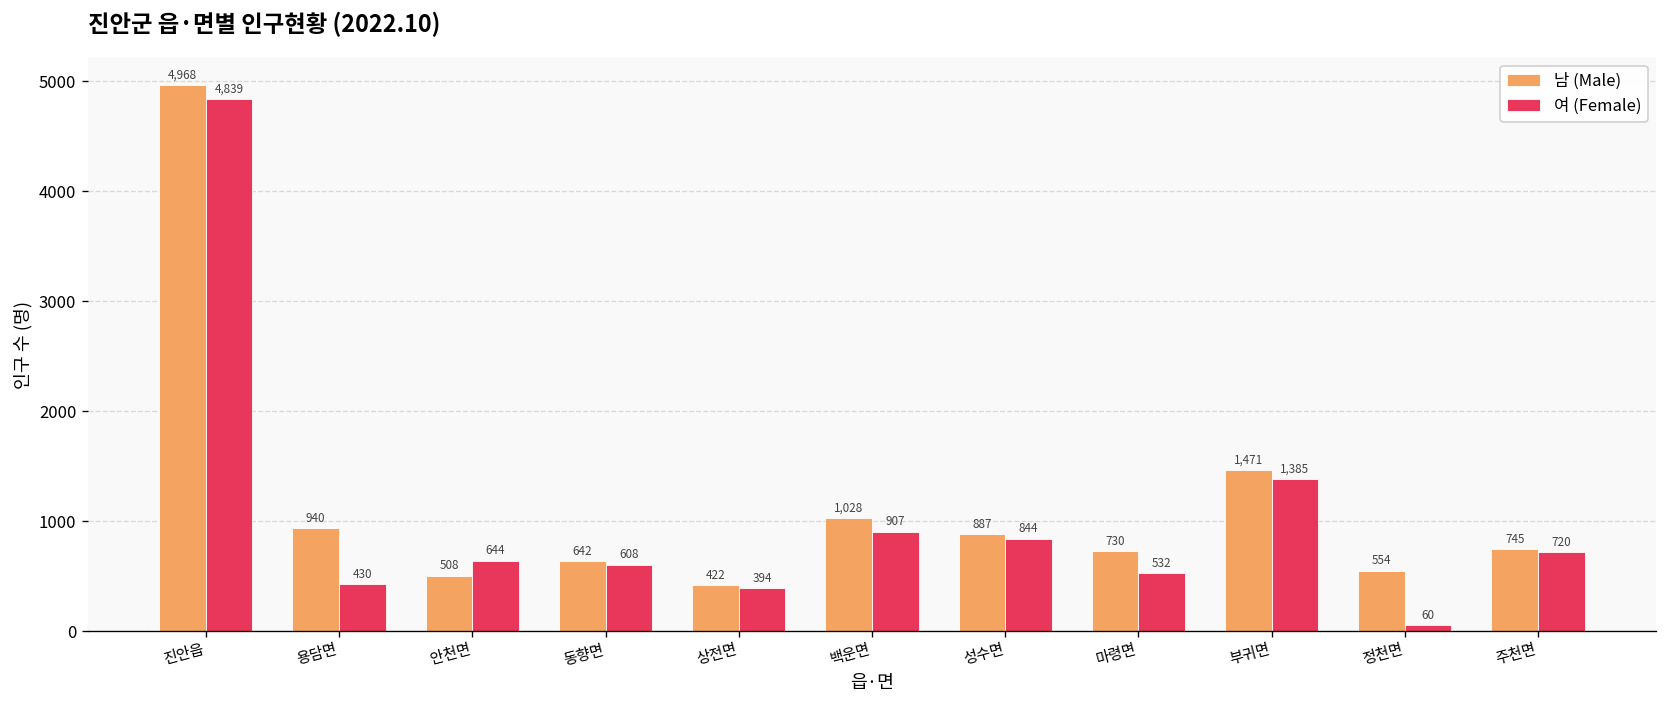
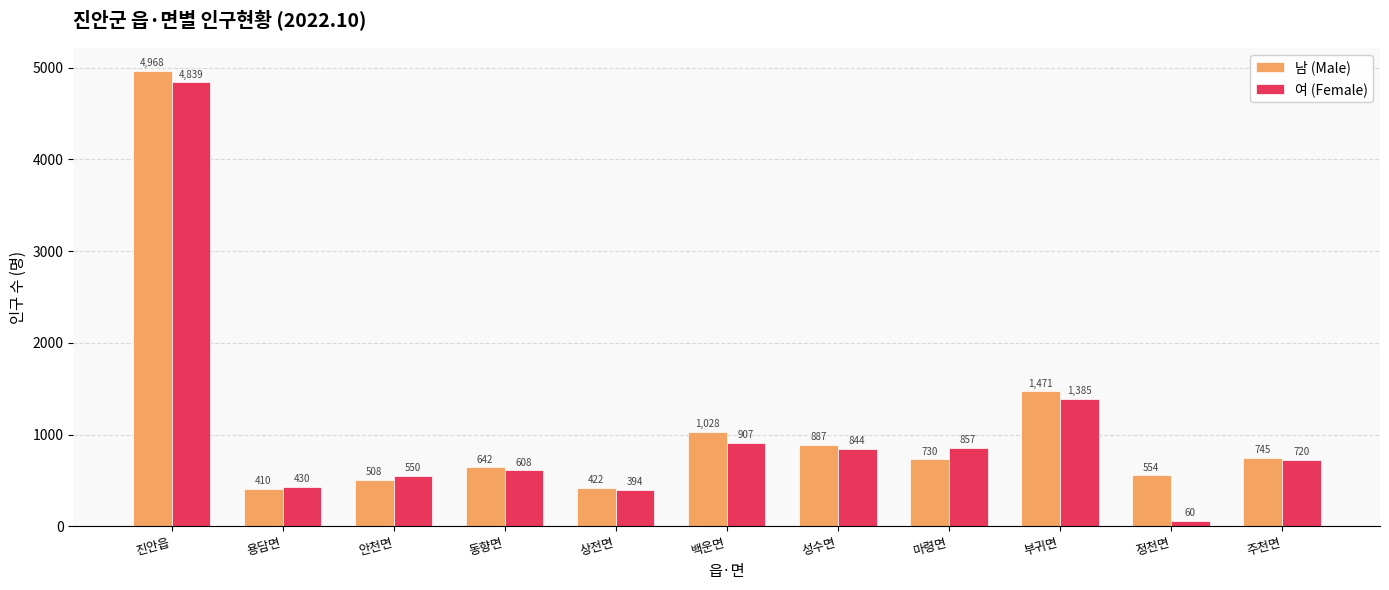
  {
    "남 (Male)": {
      "진안읍": "4,968",
-     "용담면": "940",
+     "용담면": "410",
      "안천면": "508",
      "동향면": "642",
      "상전면": "422",
      "백운면": "1,028",
      "성수면": "887",
      "마령면": "730",
      "부귀면": "1,471",
      "정천면": "554",
      "주천면": "745"
    },
    "여 (Female)": {
      "진안읍": "4,839",
      "용담면": "430",
-     "안천면": "644",
+     "안천면": "550",
      "동향면": "608",
      "상전면": "394",
      "백운면": "907",
      "성수면": "844",
-     "마령면": "532",
+     "마령면": "857",
      "부귀면": "1,385",
      "정천면": "60",
      "주천면": "720"
    }
  }
